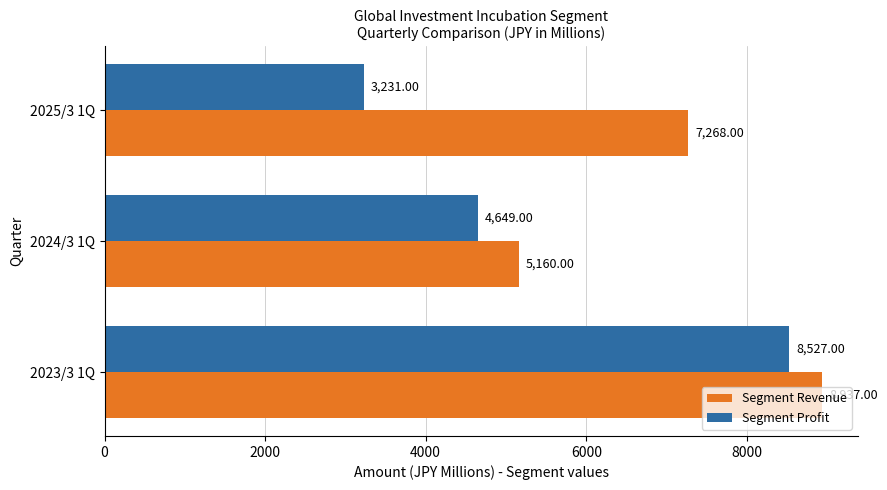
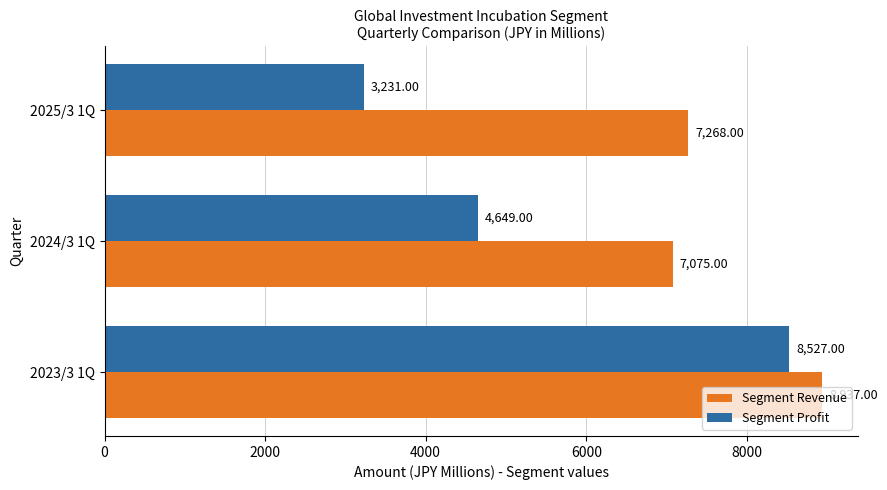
  {
    "Segment Revenue": {
      "2025/3 1Q": "7,268.00",
-     "2024/3 1Q": "5,160.00"
+     "2024/3 1Q": "7,075.00"
    },
    "Segment Profit": {
      "2025/3 1Q": "3,231.00",
      "2024/3 1Q": "4,649.00",
      "2023/3 1Q": "8,527.00"
    }
  }
